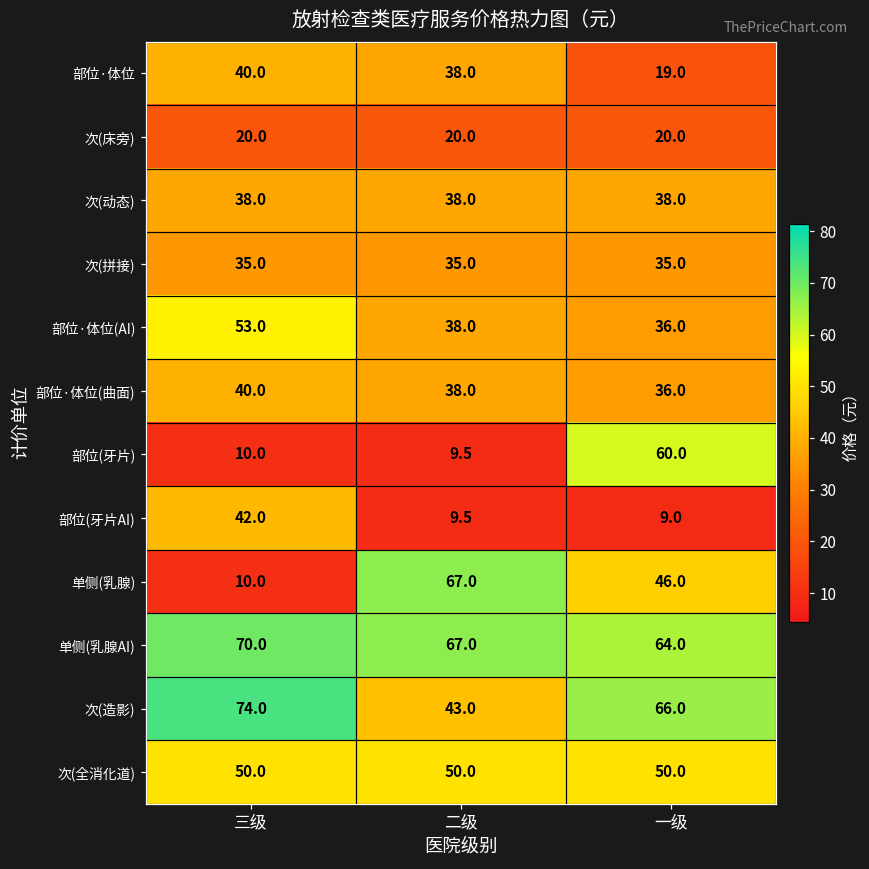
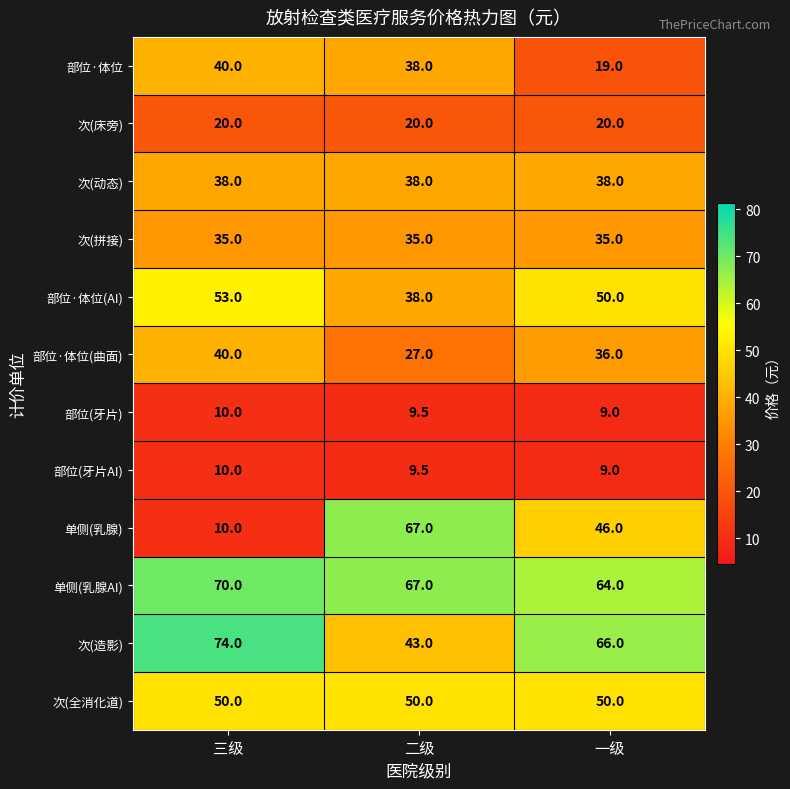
  {
    "部位·体位": {
      "三级": 40.0,
      "二级": 38.0,
      "一级": 19.0
    },
    "次(床旁)": {
      "三级": 20.0,
      "二级": 20.0,
      "一级": 20.0
    },
    "次(动态)": {
      "三级": 38.0,
      "二级": 38.0,
      "一级": 38.0
    },
    "次(拼接)": {
      "三级": 35.0,
      "二级": 35.0,
      "一级": 35.0
    },
    "部位·体位(AI)": {
      "三级": 53.0,
      "二级": 38.0,
-     "一级": 36.0
+     "一级": 50.0
    },
    "部位·体位(曲面)": {
      "三级": 40.0,
-     "二级": 38.0,
+     "二级": 27.0,
      "一级": 36.0
    },
    "部位(牙片)": {
      "三级": 10.0,
      "二级": 9.5,
-     "一级": 60.0
+     "一级": 9.0
    },
    "部位(牙片AI)": {
-     "三级": 42.0,
+     "三级": 10.0,
      "二级": 9.5,
      "一级": 9.0
    },
    "单侧(乳腺)": {
      "三级": 10.0,
      "二级": 67.0,
      "一级": 46.0
    },
    "单侧(乳腺AI)": {
      "三级": 70.0,
      "二级": 67.0,
      "一级": 64.0
    },
    "次(造影)": {
      "三级": 74.0,
      "二级": 43.0,
      "一级": 66.0
    },
    "次(全消化道)": {
      "三级": 50.0,
      "二级": 50.0,
      "一级": 50.0
    }
  }
